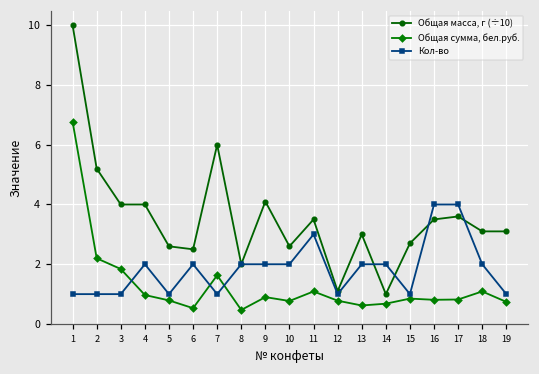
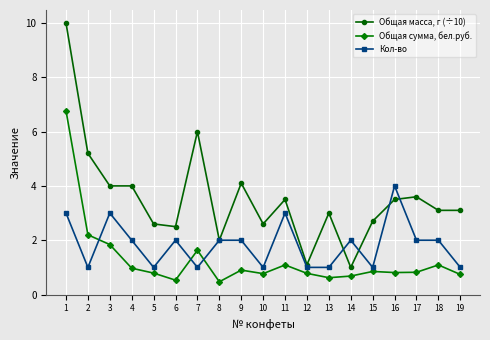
  {
    "Кол-во": {
-     "1": 1,
+     "1": 3,
      "2": 1,
-     "3": 1,
+     "3": 3,
      "4": 2,
      "5": 1,
      "6": 2,
      "7": 1,
      "9": 2,
-     "10": 2,
+     "10": 1,
      "11": 3,
      "12": 1,
-     "13": 2,
+     "13": 1,
      "14": 2,
      "15": 1,
      "16": 4,
-     "17": 4,
+     "17": 2,
      "18": 2,
      "19": 1
    }
  }
